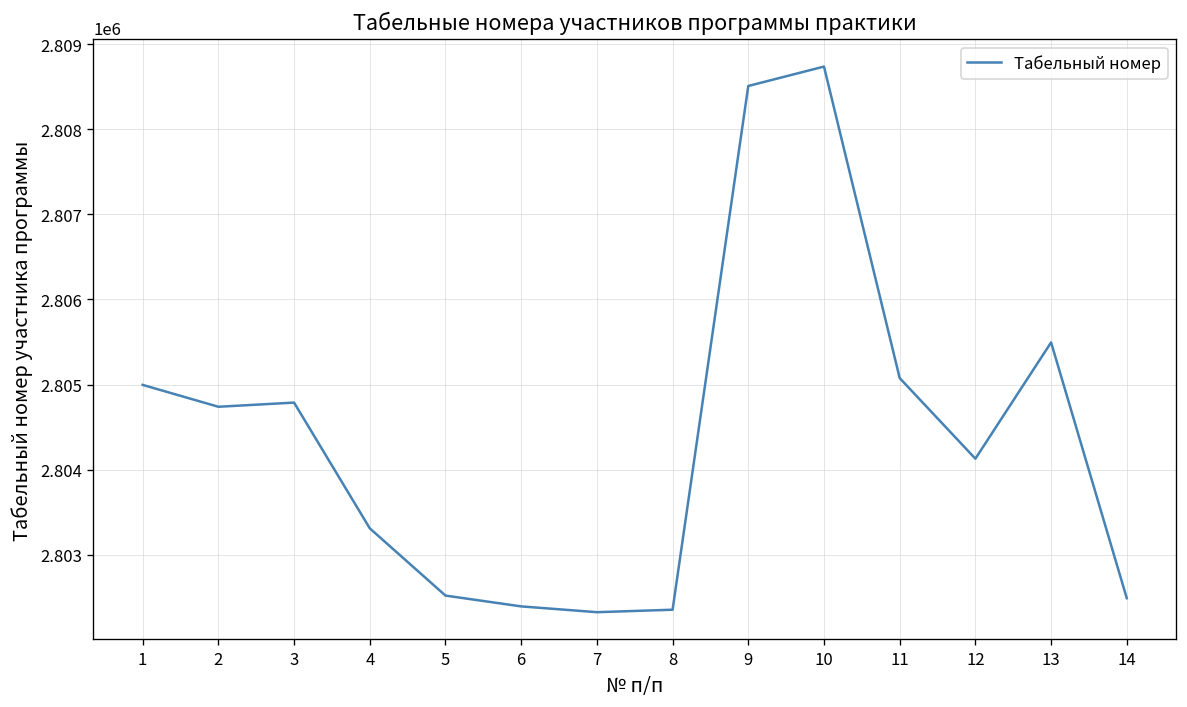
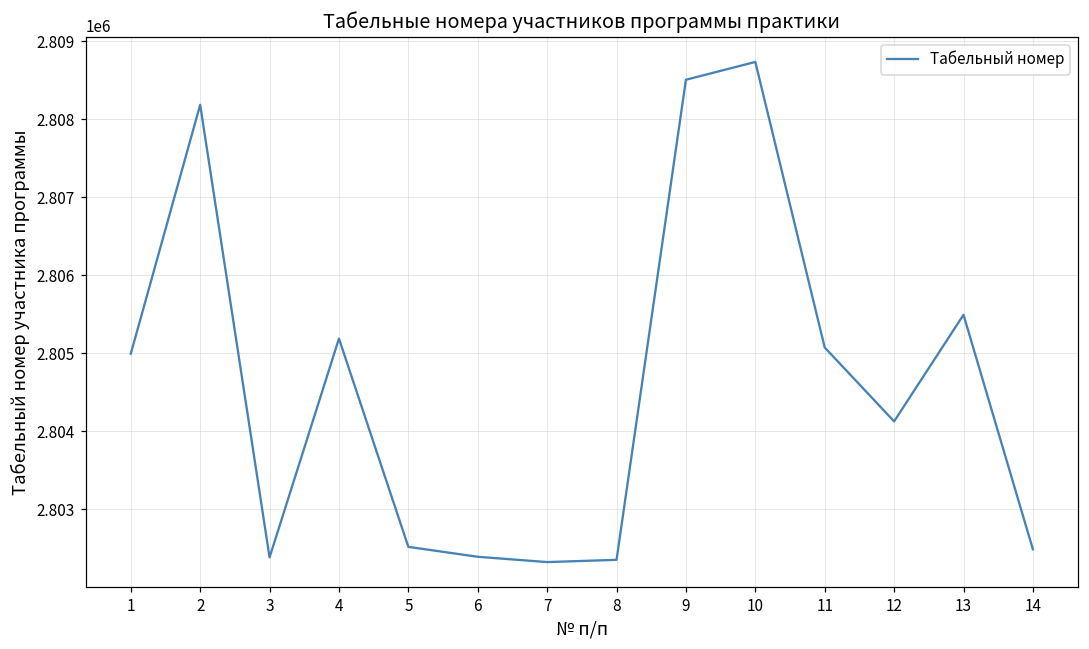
  {
    "1": 2805000,
-   "2": 2804700,
-   "3": 2804800,
-   "4": 2803300,
+   "2": 2808200,
+   "3": 2802400,
+   "4": 2805200,
    "5": 2802500,
    "6": 2802400,
    "7": 2802300,
    "8": 2802400,
    "9": 2808500,
    "10": 2808700,
    "11": 2805100,
    "12": 2804100,
    "13": 2805500,
    "14": 2802500
  }
